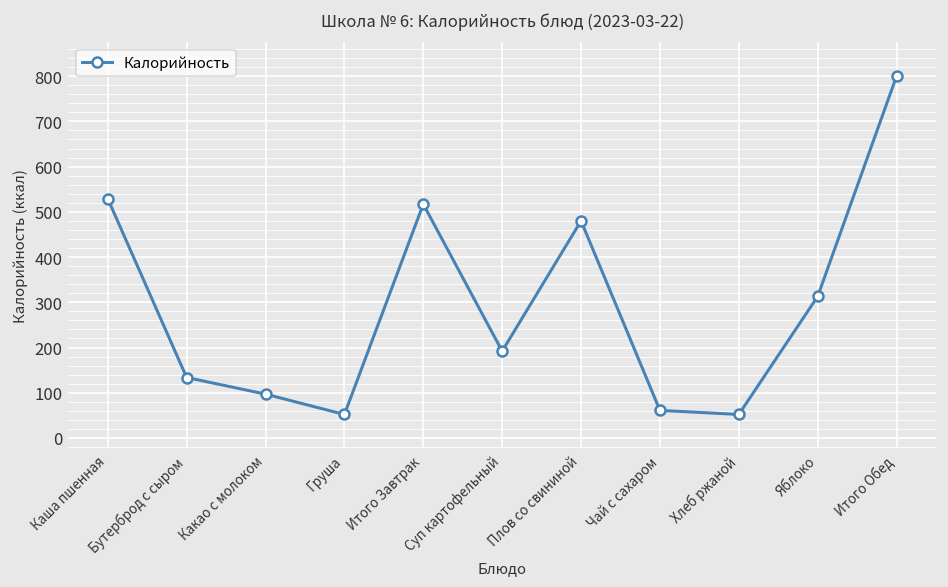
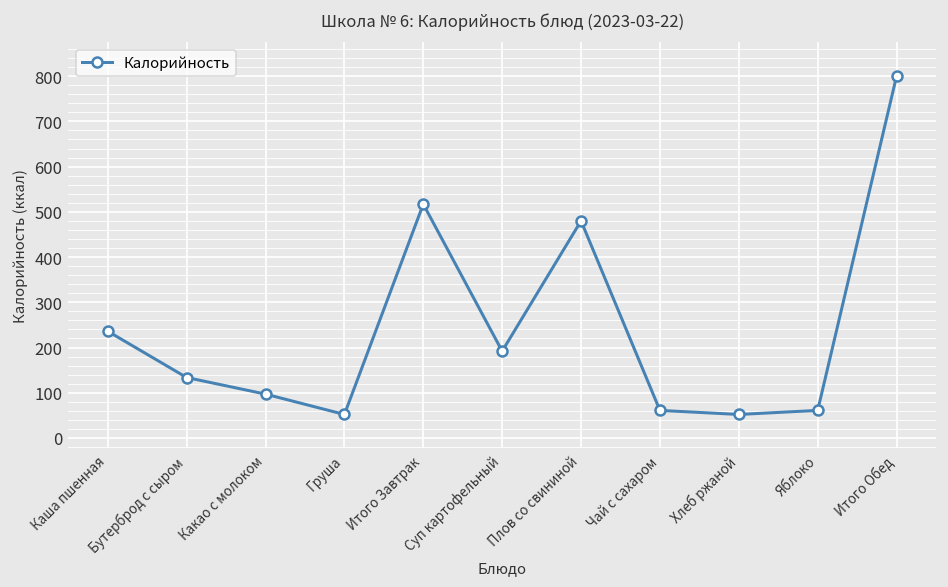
  {
-   "Каша пшенная": 530,
+   "Каша пшенная": 240,
    "Бутерброд с сыром": 130,
    "Какао с молоком": 100,
    "Груша": 50,
    "Итого Завтрак": 520,
    "Суп картофельный": 190,
    "Плов со свининой": 480,
    "Чай с сахаром": 60,
    "Хлеб ржаной": 50,
-   "Яблоко": 310,
+   "Яблоко": 60,
    "Итого Обед": 800
  }
